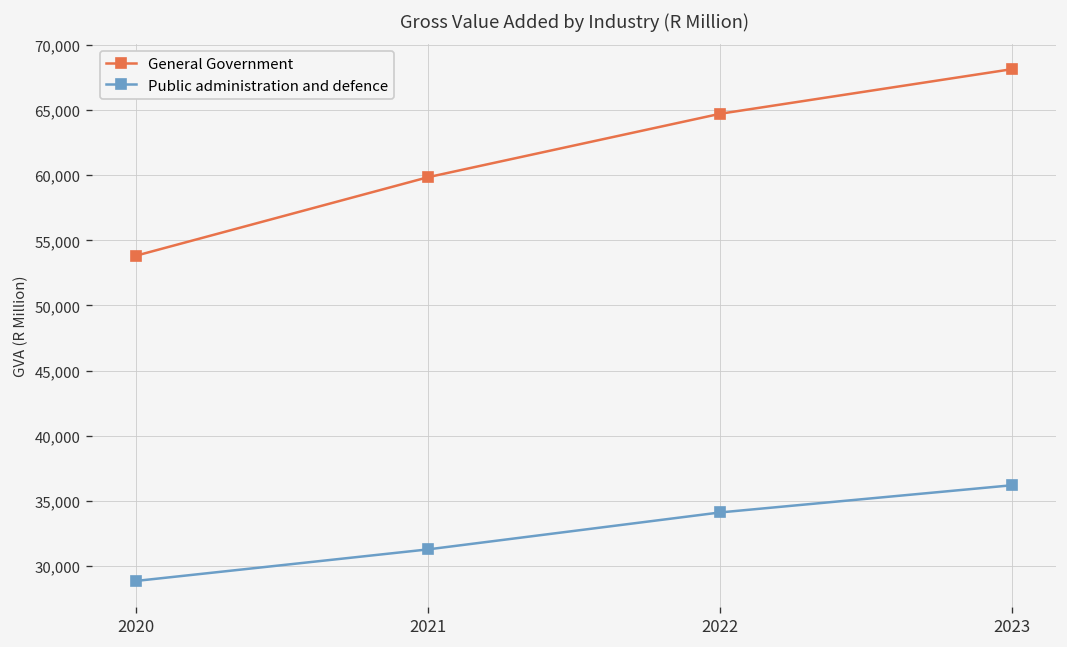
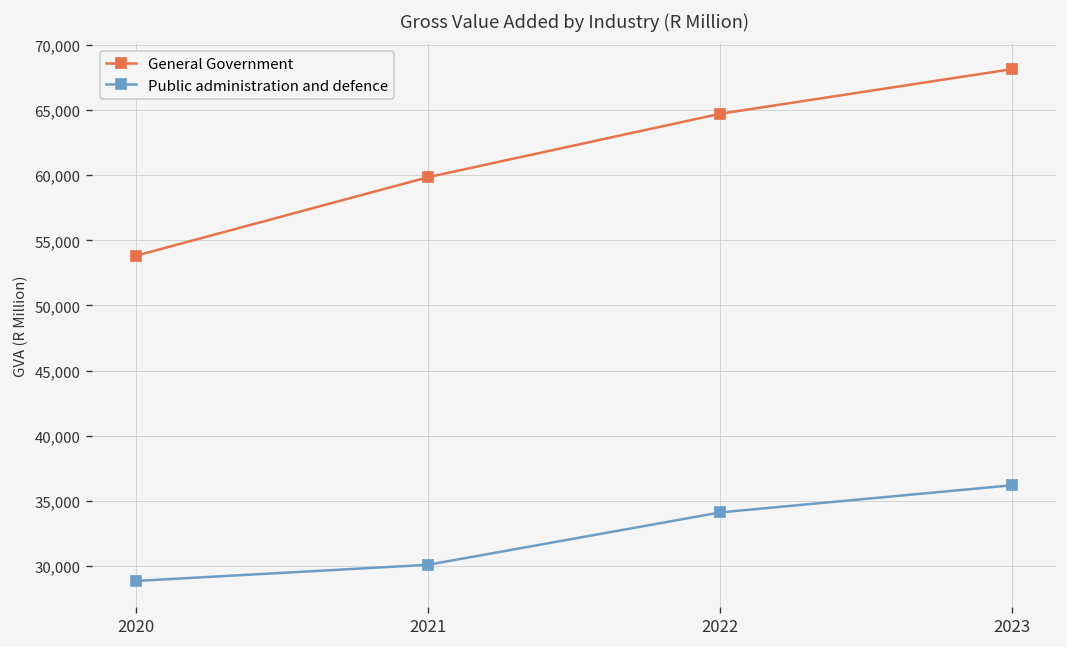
  {
    "General Government": {
      "2020": "53,800",
      "2021": "59,800",
      "2022": "64,700",
      "2023": "68,100"
    },
    "Public administration and defence": {
      "2020": "28,900",
-     "2021": "31,300",
+     "2021": "30,100",
      "2022": "34,100",
      "2023": "36,200"
    }
  }
